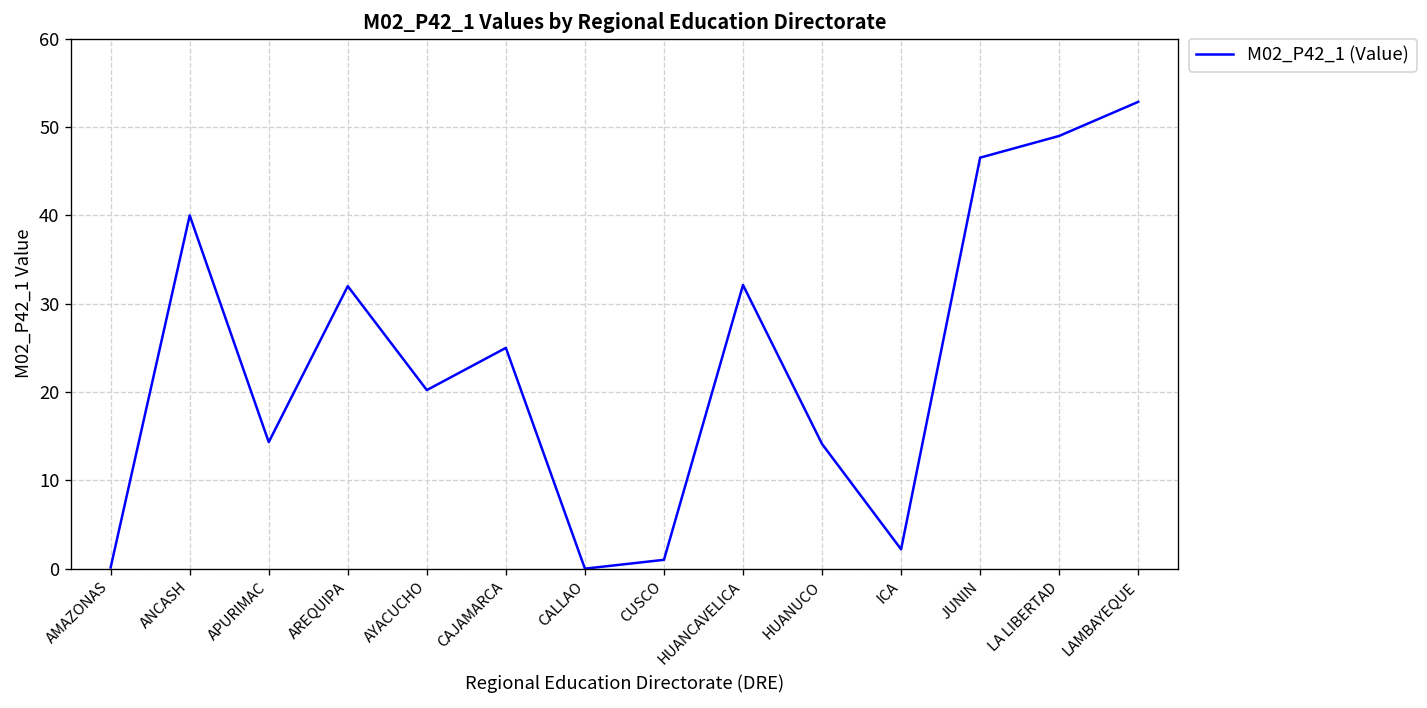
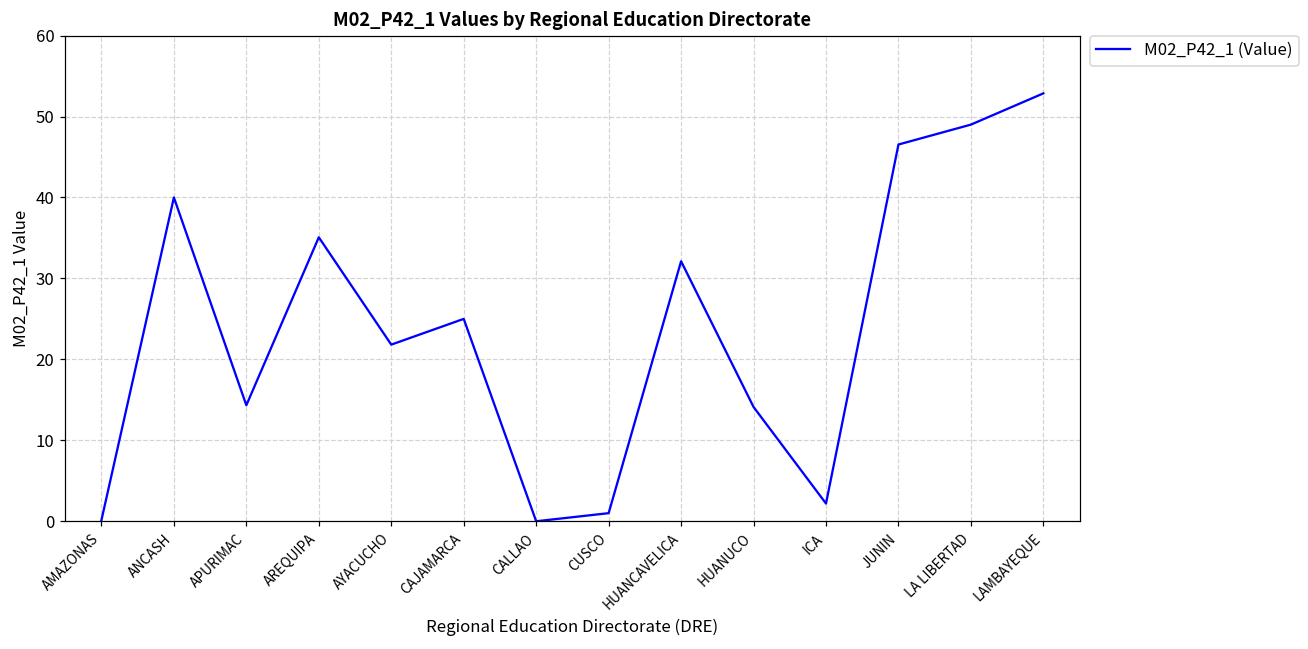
  {
    "AMAZONAS": 0,
    "ANCASH": 40,
    "APURIMAC": 14,
-   "AREQUIPA": 32,
-   "AYACUCHO": 20,
+   "AREQUIPA": 35,
+   "AYACUCHO": 22,
    "CAJAMARCA": 25,
    "CALLAO": 0,
    "CUSCO": 1,
    "HUANCAVELICA": 32,
    "HUANUCO": 14,
    "ICA": 2,
    "JUNIN": 47,
    "LA LIBERTAD": 49,
    "LAMBAYEQUE": 53
  }
